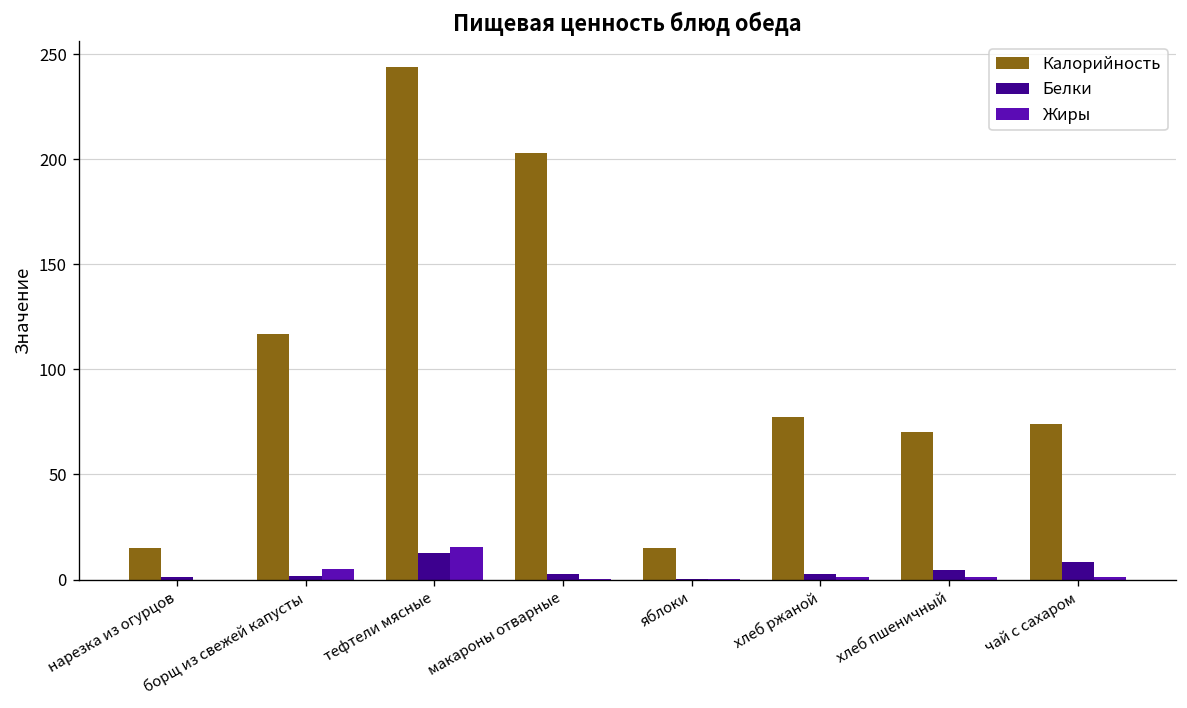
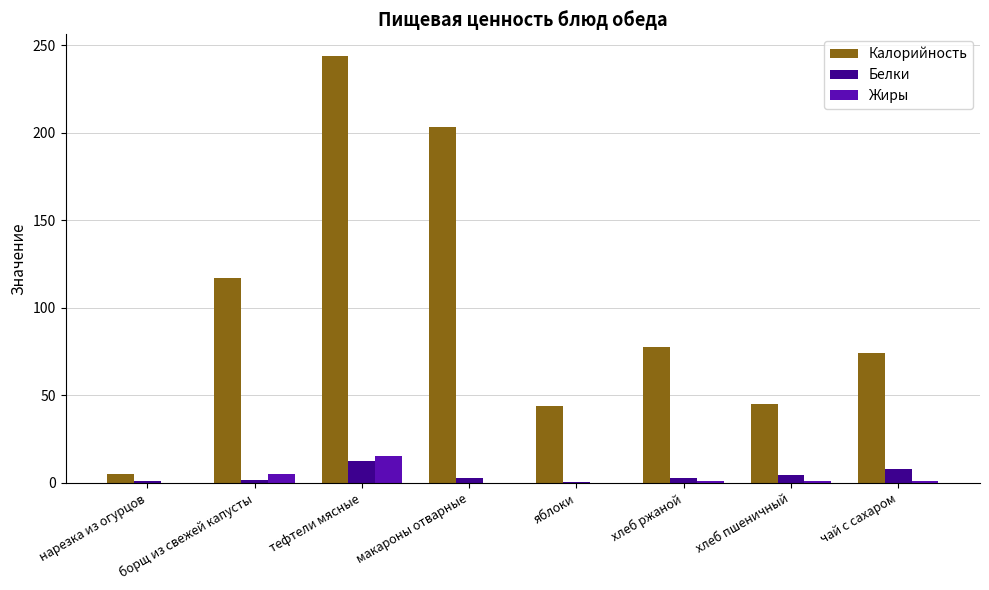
  {
    "Калорийность": {
-     "нарезка из огурцов": 15,
+     "нарезка из огурцов": 5,
      "борщ из свежей капусты": 117,
      "тефтели мясные": 244,
      "макароны отварные": 203,
-     "яблоки": 15,
+     "яблоки": 44,
      "хлеб ржаной": 77,
-     "хлеб пшеничный": 70,
+     "хлеб пшеничный": 45,
      "чай с сахаром": 74
    }
  }
